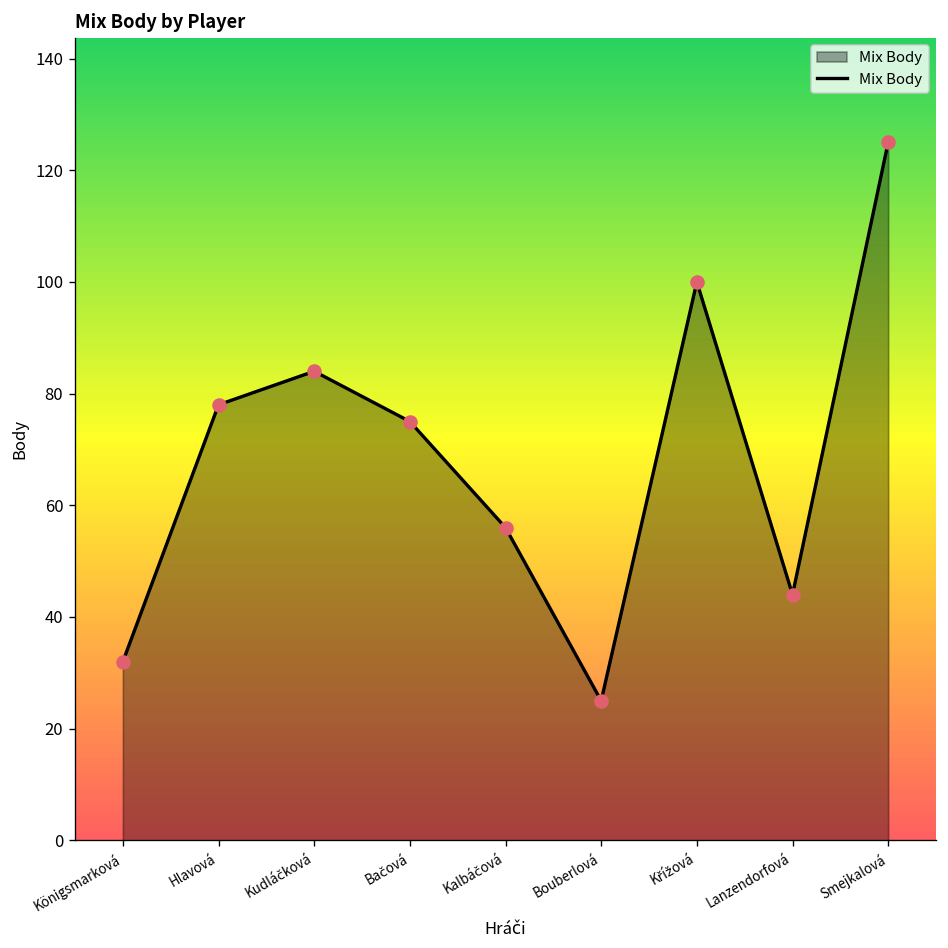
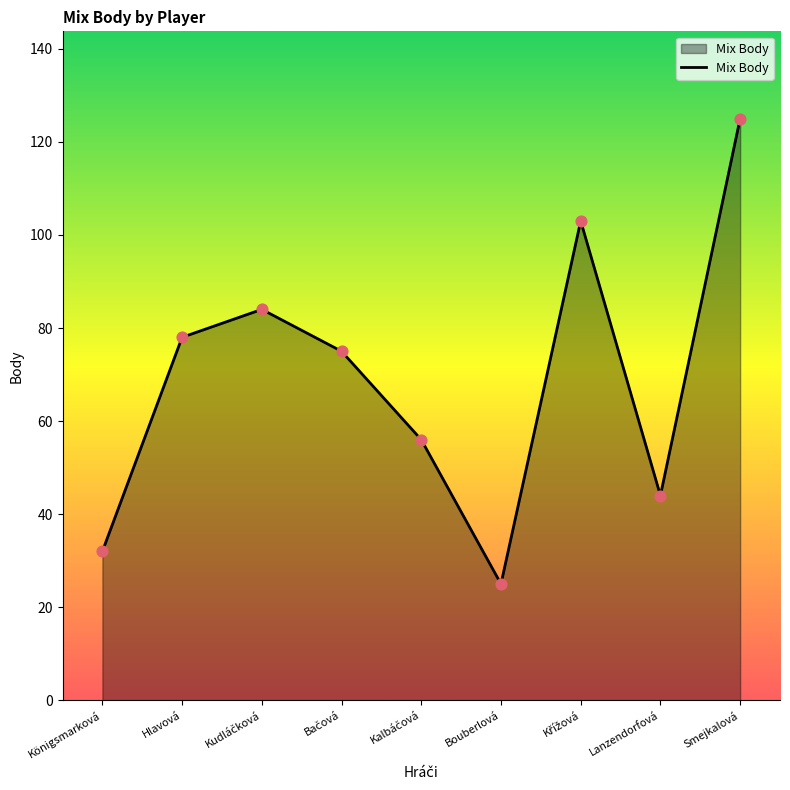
  {
    "Königsmarková": 32,
    "Hlavová": 78,
    "Kudláčková": 84,
    "Bačová": 75,
    "Kalbáčová": 56,
    "Bouberlová": 25,
-   "Křížová": 100,
+   "Křížová": 103,
    "Lanzendorfová": 44,
    "Smejkalová": 125
  }
